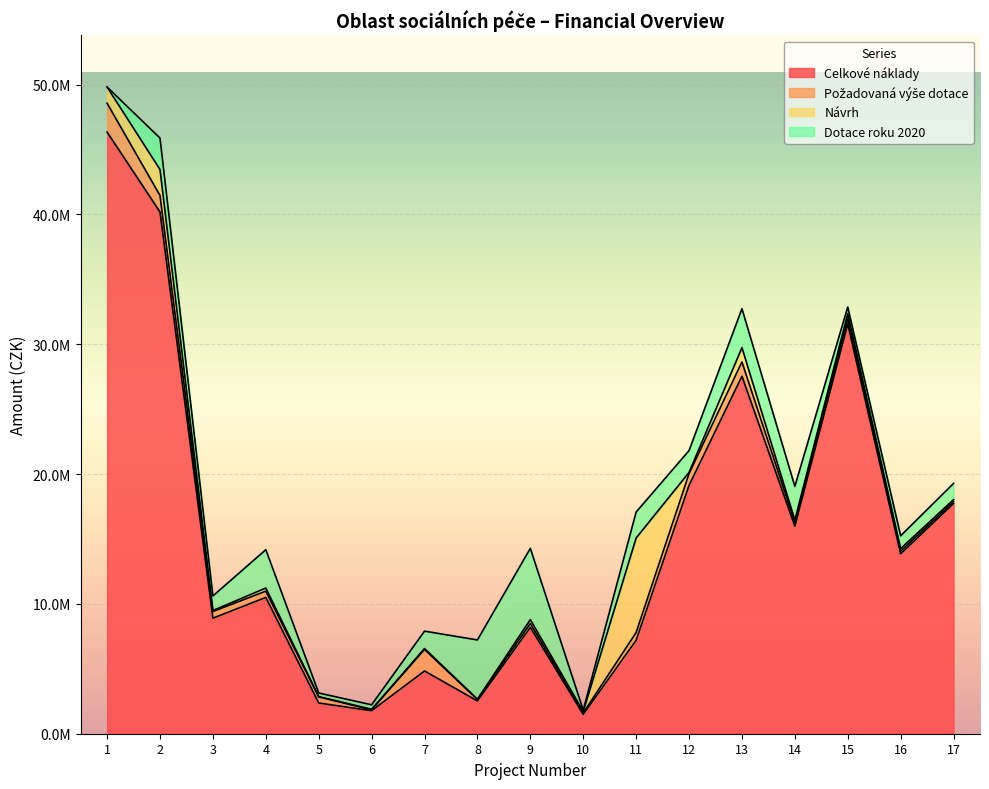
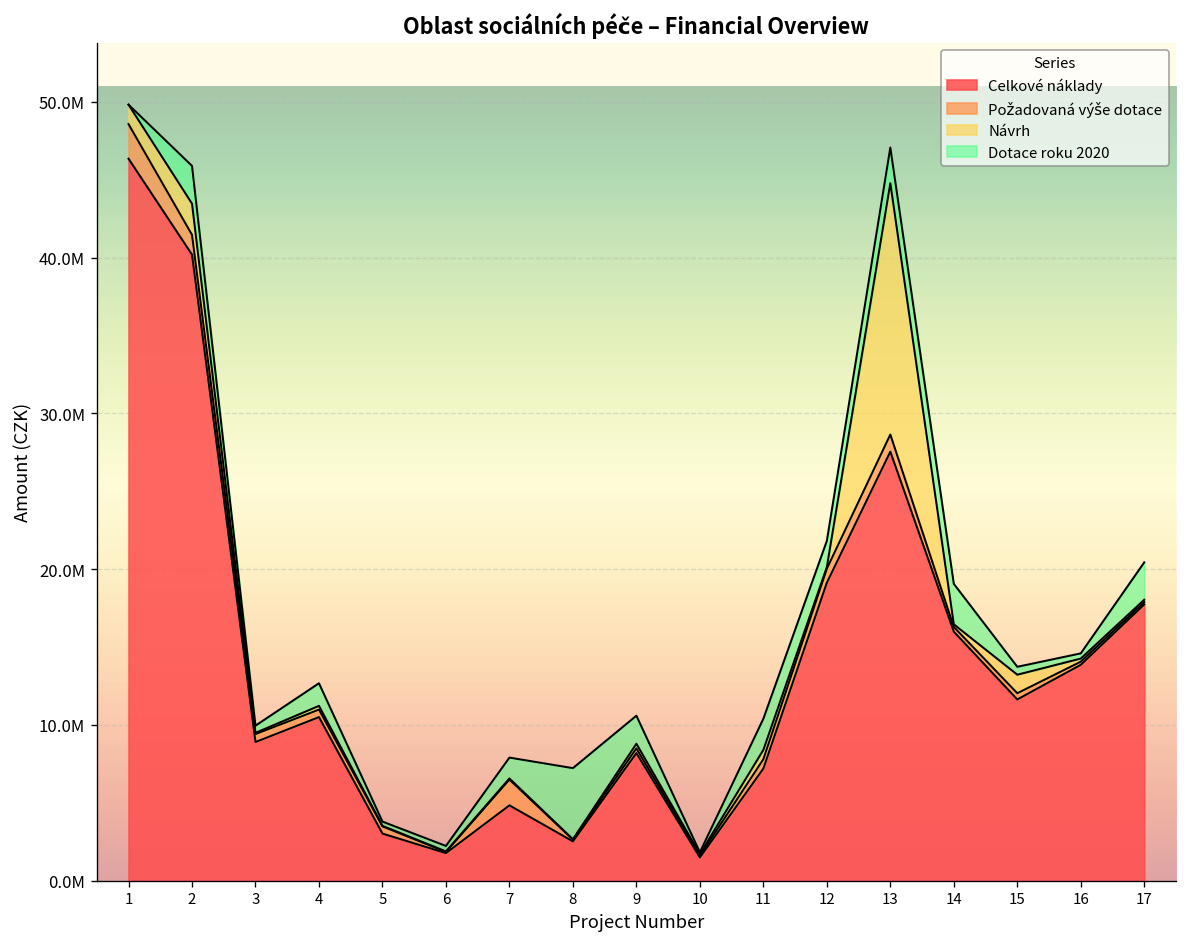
  {
    "Celkové náklady": {
      "1": 46300000,
      "2": 40200000,
      "3": 8900000,
      "4": 10500000,
-     "5": 2400000,
+     "5": 3000000,
      "7": 4800000,
      "9": 8200000,
      "11": 7200000,
      "12": 19100000,
      "13": 27500000,
      "14": 16000000,
-     "15": 31600000,
+     "15": 11600000,
      "16": 13900000
    },
    "Požadovaná výše dotace": {
      "1": 2200000,
      "2": 1300000,
      "4": 500000,
      "9": 300000,
      "11": 600000,
      "13": 1100000,
      "15": 400000,
      "16": 200000
    },
    "Návrh": {
      "2": 2000000,
      "4": 200000,
      "9": 300000,
-     "11": 7300000,
-     "13": 1100000,
-     "15": 400000,
+     "11": 600000,
+     "13": 16100000,
+     "15": 1200000,
      "16": 200000
    },
    "Dotace roku 2020": {
      "2": 2400000,
-     "3": 1100000,
-     "4": 3000000,
+     "3": 500000,
+     "4": 1500000,
      "5": 300000,
      "6": 400000,
      "7": 1300000,
      "8": 4600000,
-     "9": 5500000,
+     "9": 1800000,
      "11": 2000000,
      "12": 1700000,
-     "13": 3000000,
+     "13": 2300000,
      "14": 2600000,
      "15": 500000,
-     "16": 1000000,
-     "17": 1200000
+     "16": 300000,
+     "17": 2400000
    }
  }
